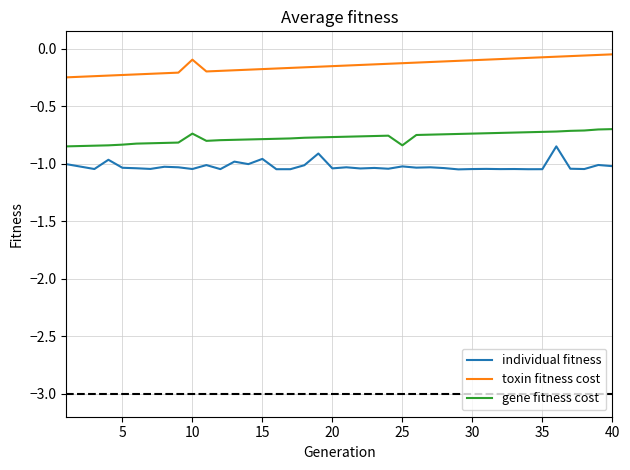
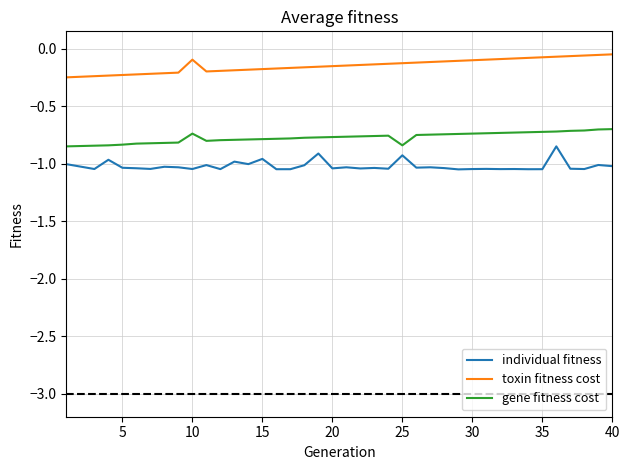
  {
    "individual fitness": {
      "5": -1.04,
      "10": -1.05,
      "15": -0.96,
      "20": -1.04,
-     "25": -1.02,
+     "25": -0.93,
      "30": -1.05,
      "35": -1.05,
      "40": -1.02
    },
    "toxin fitness cost": {
      "5": -0.23,
      "10": -0.10,
      "15": -0.18,
      "20": -0.15,
      "25": -0.13,
      "30": -0.10,
      "35": -0.08,
      "40": -0.05
    },
    "gene fitness cost": {
      "5": -0.84,
      "10": -0.74,
      "15": -0.79,
      "20": -0.77,
      "25": -0.84,
      "30": -0.74,
      "35": -0.72,
      "40": -0.70
    }
  }
